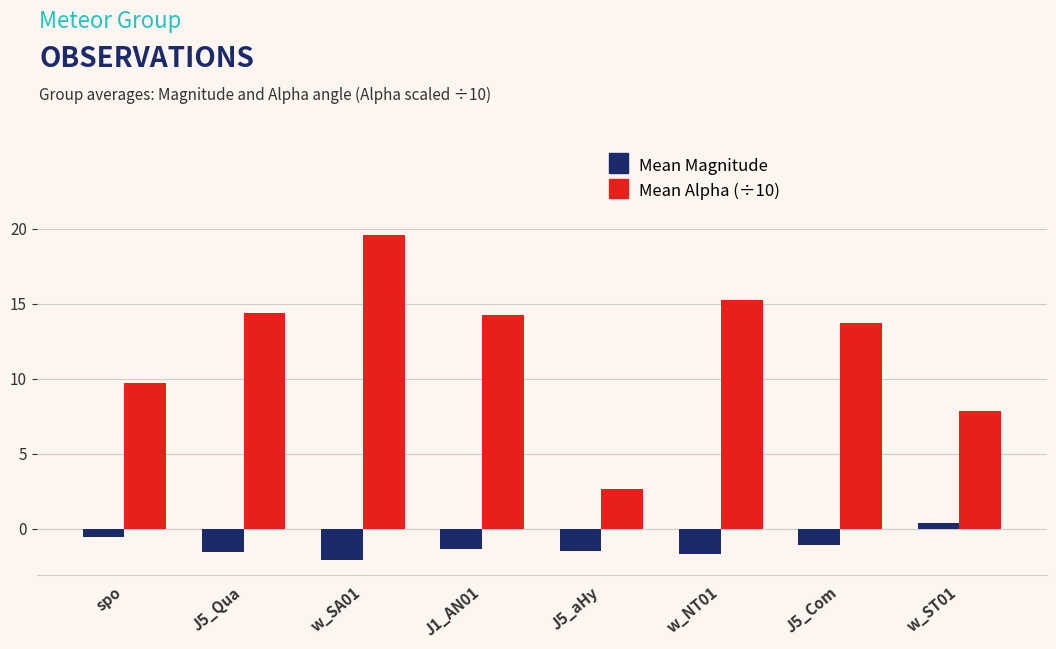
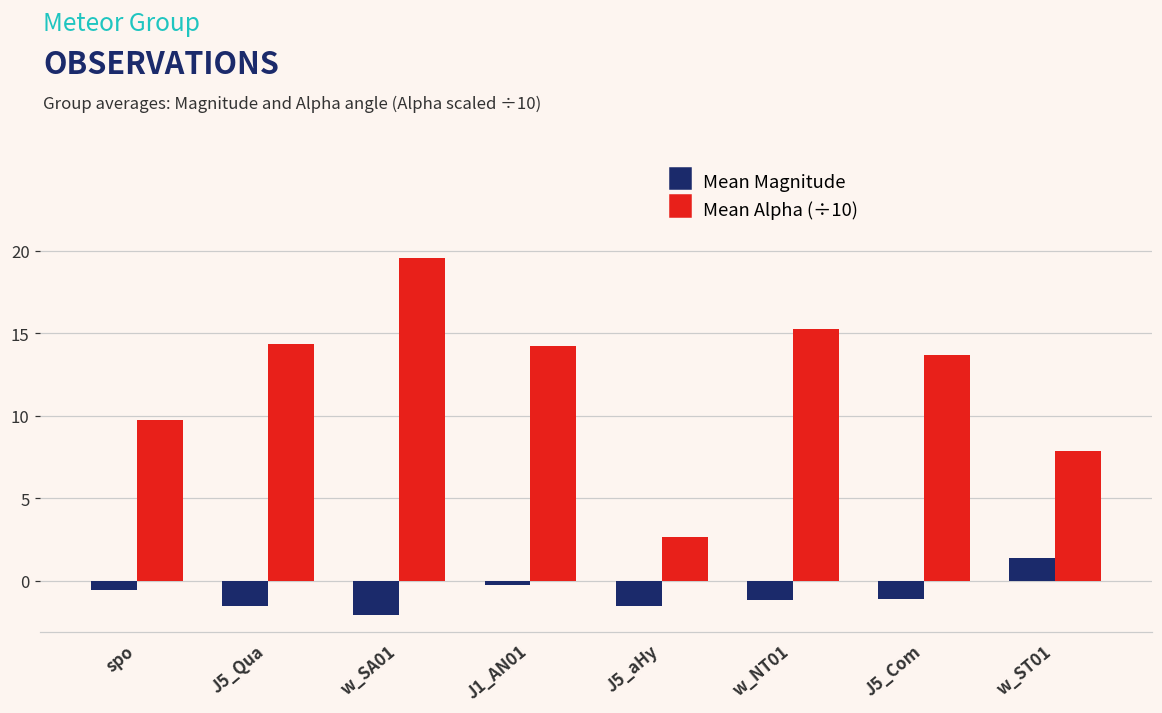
  {
    "Mean Magnitude": {
      "spo": -0.6,
      "J5_Qua": -1.5,
      "w_SA01": -2.1,
-     "J1_AN01": -1.4,
+     "J1_AN01": -0.3,
      "J5_aHy": -1.5,
-     "w_NT01": -1.7,
+     "w_NT01": -1.2,
      "J5_Com": -1.1,
-     "w_ST01": 0.4
+     "w_ST01": 1.4
    },
    "Mean Alpha (÷10)": {
      "spo": 9.7,
      "J5_Qua": 14.4,
      "w_SA01": 19.5,
      "J1_AN01": 14.3,
      "J5_aHy": 2.7,
      "w_NT01": 15.2,
      "J5_Com": 13.7,
      "w_ST01": 7.9
    }
  }
